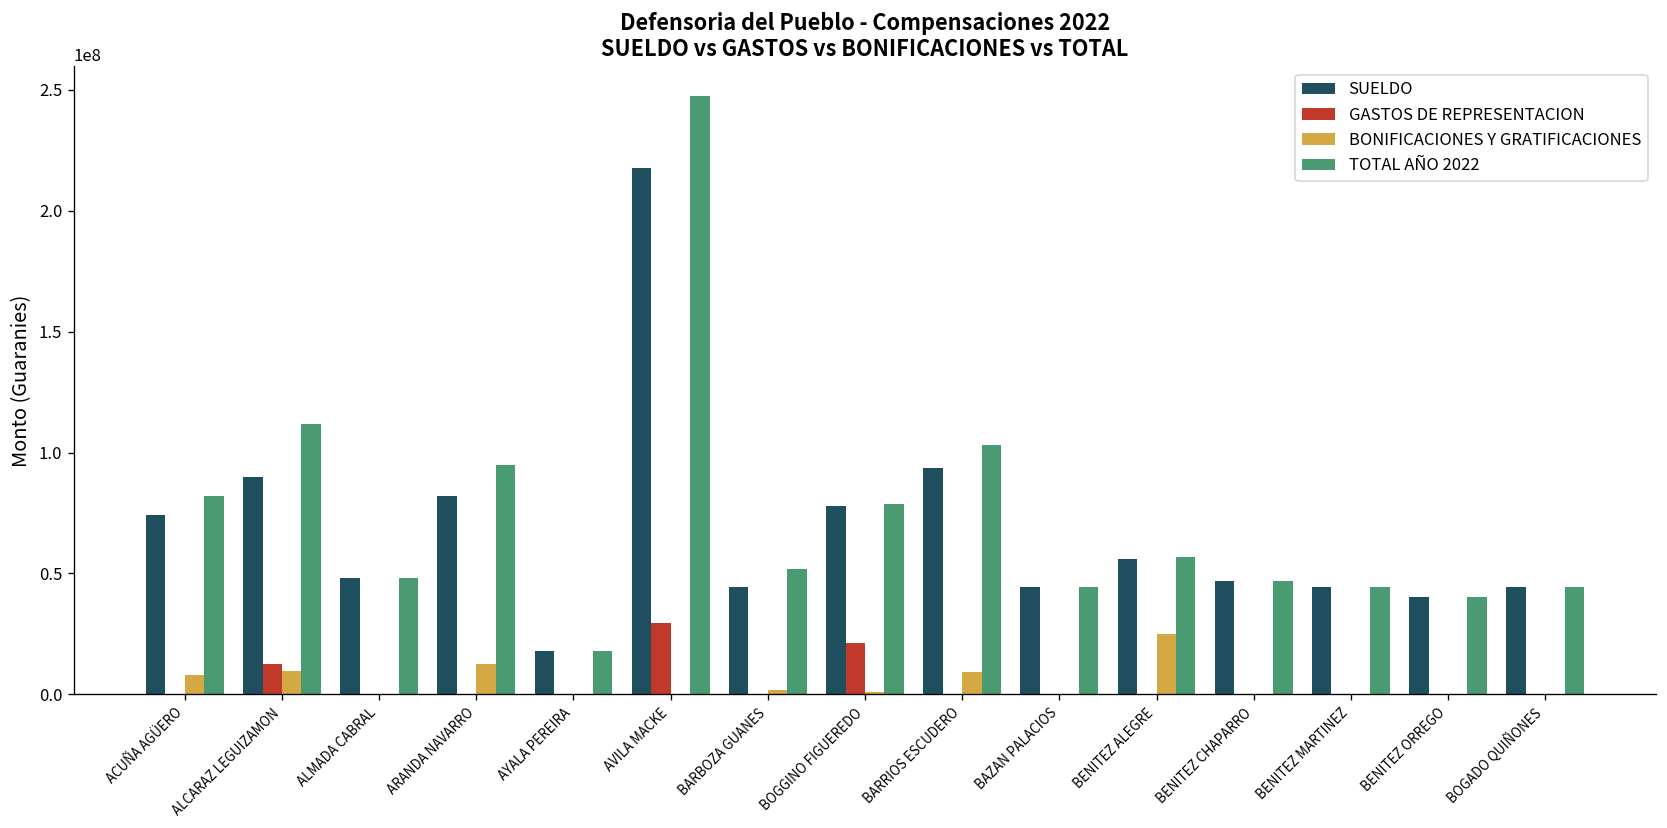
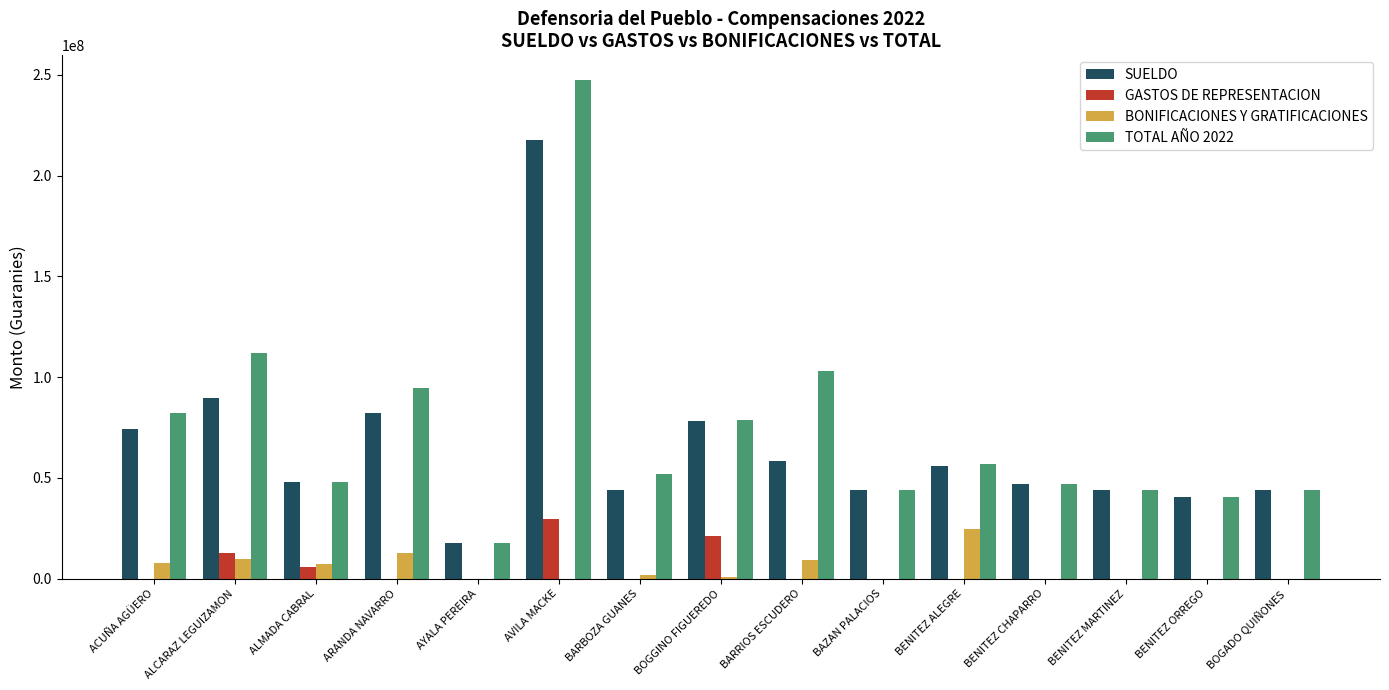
  {
    "SUELDO": {
      "ACUÑA AGÜERO": 74000000,
      "ALCARAZ LEGUIZAMON": 90000000,
      "ALMADA CABRAL": 48000000,
      "ARANDA NAVARRO": 82000000,
      "AYALA PEREIRA": 18000000,
      "AVILA MACKE": 218000000,
      "BARBOZA GUANES": 44000000,
      "BOGGINO FIGUEREDO": 78000000,
-     "BARRIOS ESCUDERO": 94000000,
+     "BARRIOS ESCUDERO": 58000000,
      "BAZAN PALACIOS": 44000000,
      "BENITEZ ALEGRE": 56000000,
      "BENITEZ CHAPARRO": 47000000,
      "BENITEZ MARTINEZ": 44000000,
      "BENITEZ ORREGO": 40000000,
      "BOGADO QUIÑONES": 44000000
    },
    "GASTOS DE REPRESENTACION": {
      "ACUÑA AGÜERO": 0,
      "ALCARAZ LEGUIZAMON": 13000000,
-     "ALMADA CABRAL": 0,
+     "ALMADA CABRAL": 6000000,
      "ARANDA NAVARRO": 0,
      "AYALA PEREIRA": 0,
      "AVILA MACKE": 30000000,
      "BARBOZA GUANES": 0,
      "BOGGINO FIGUEREDO": 21000000,
      "BARRIOS ESCUDERO": 0,
      "BAZAN PALACIOS": 0,
      "BENITEZ ALEGRE": 0,
      "BENITEZ CHAPARRO": 0,
      "BENITEZ MARTINEZ": 0,
      "BENITEZ ORREGO": 0,
      "BOGADO QUIÑONES": 0
    },
    "BONIFICACIONES Y GRATIFICACIONES": {
      "ACUÑA AGÜERO": 8000000,
      "ALCARAZ LEGUIZAMON": 10000000,
-     "ALMADA CABRAL": 0,
+     "ALMADA CABRAL": 7000000,
      "ARANDA NAVARRO": 13000000,
      "AYALA PEREIRA": 0,
      "AVILA MACKE": 0,
      "BARBOZA GUANES": 2000000,
      "BARRIOS ESCUDERO": 9000000,
      "BAZAN PALACIOS": 0,
      "BENITEZ ALEGRE": 25000000,
      "BENITEZ CHAPARRO": 0,
      "BENITEZ MARTINEZ": 0,
      "BENITEZ ORREGO": 0,
      "BOGADO QUIÑONES": 0
    },
    "TOTAL AÑO 2022": {
      "ACUÑA AGÜERO": 82000000,
      "ALCARAZ LEGUIZAMON": 112000000,
      "ALMADA CABRAL": 48000000,
      "ARANDA NAVARRO": 95000000,
      "AYALA PEREIRA": 18000000,
      "AVILA MACKE": 247000000,
      "BARBOZA GUANES": 52000000,
      "BOGGINO FIGUEREDO": 79000000,
      "BARRIOS ESCUDERO": 103000000,
      "BAZAN PALACIOS": 44000000,
      "BENITEZ ALEGRE": 57000000,
      "BENITEZ CHAPARRO": 47000000,
      "BENITEZ MARTINEZ": 44000000,
      "BENITEZ ORREGO": 40000000,
      "BOGADO QUIÑONES": 44000000
    }
  }
